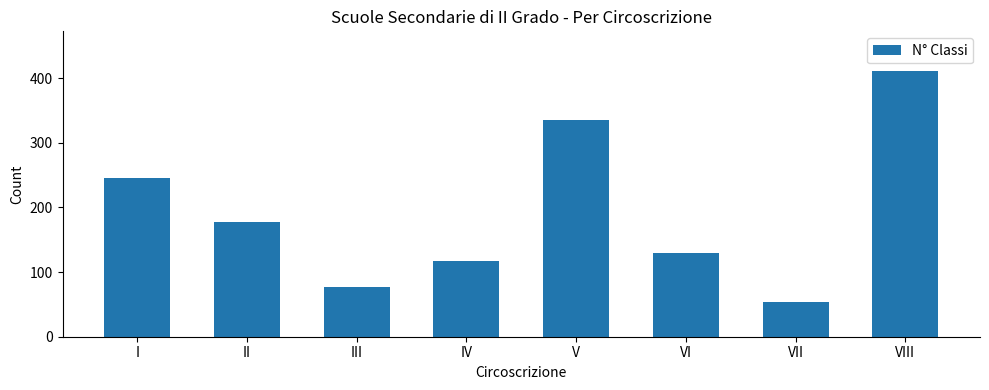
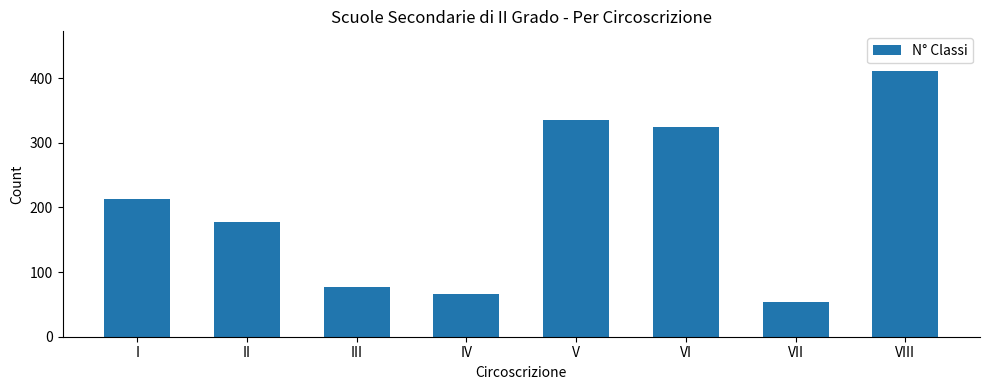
  {
-   "I": 250,
+   "I": 210,
    "II": 180,
    "III": 80,
-   "IV": 120,
+   "IV": 70,
    "V": 340,
-   "VI": 130,
+   "VI": 320,
    "VII": 50,
    "VIII": 410
  }
